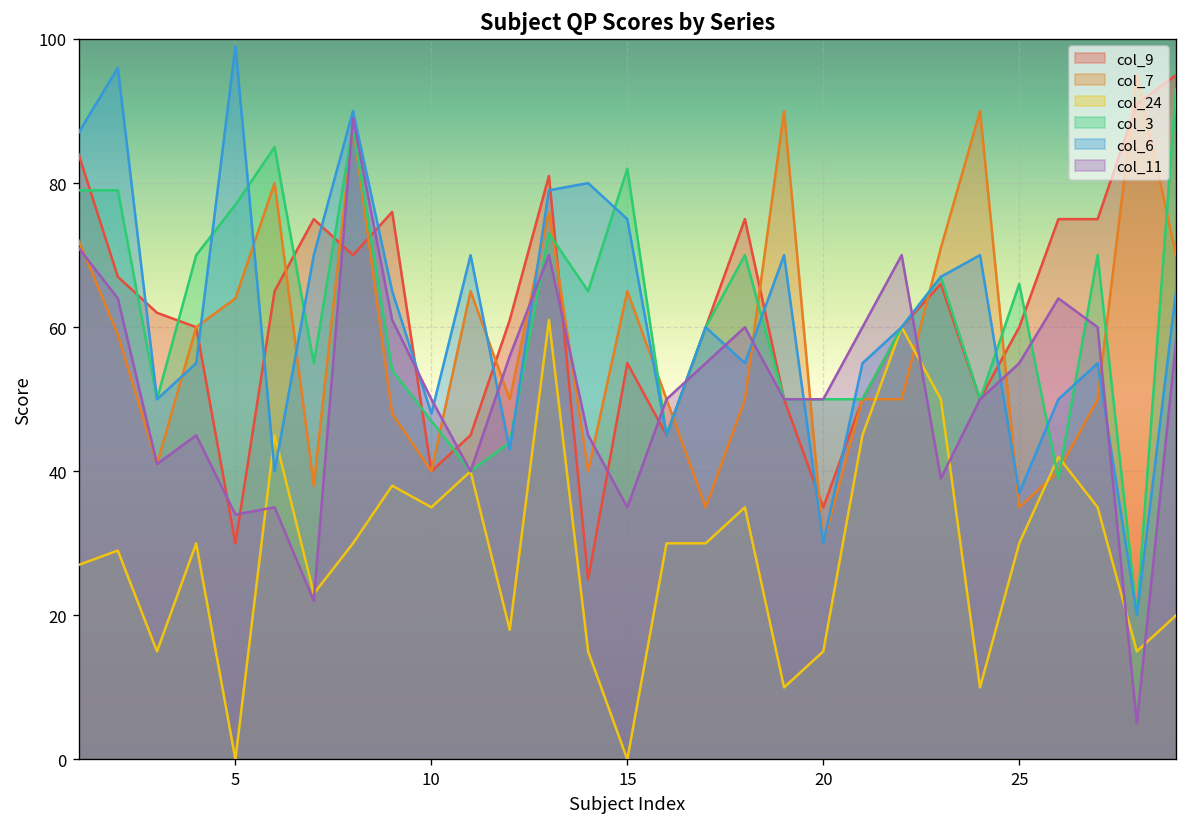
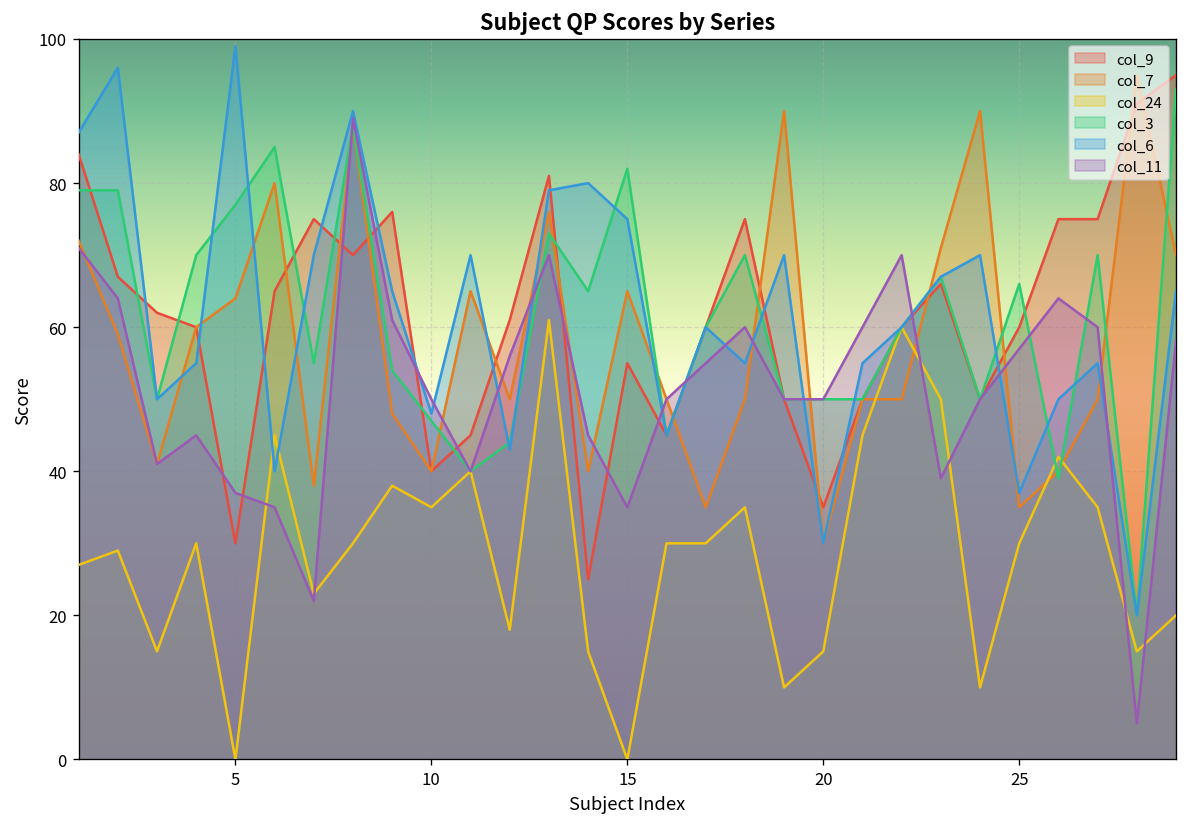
  {
    "col_3": {
      "5": 77,
      "10": 47,
      "15": 82,
      "25": 66
    },
    "col_6": {
      "5": 99,
      "10": 48,
      "15": 75,
      "25": 37
    },
    "col_11": {
-     "5": 34,
+     "5": 37,
      "10": 50,
      "15": 35,
-     "25": 55
+     "25": 57
    }
  }
